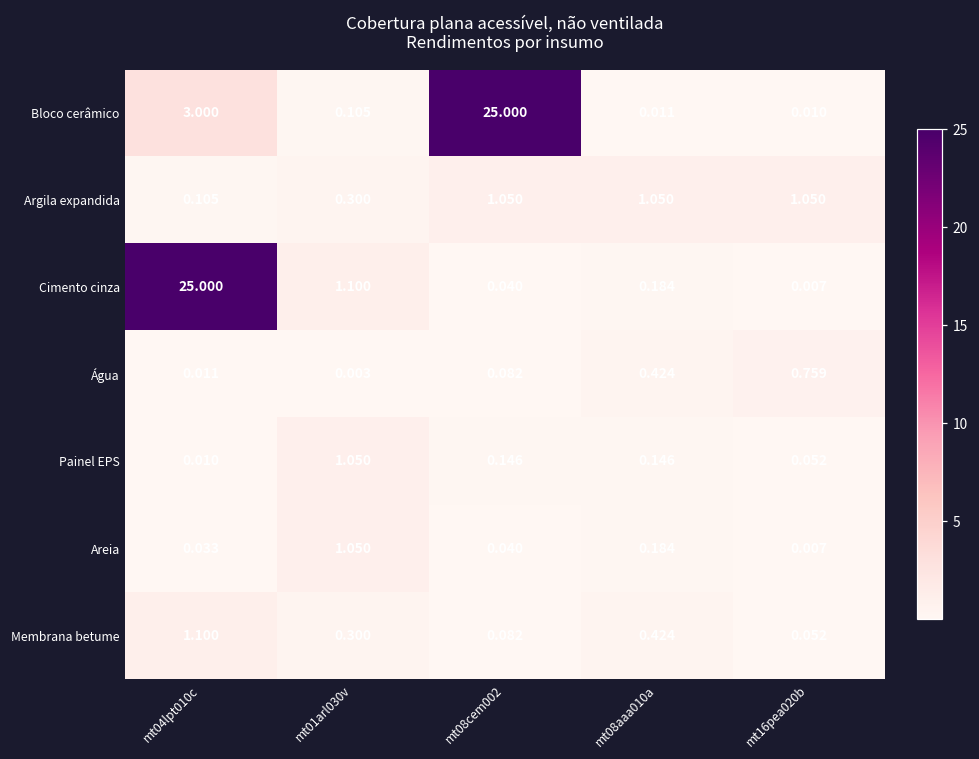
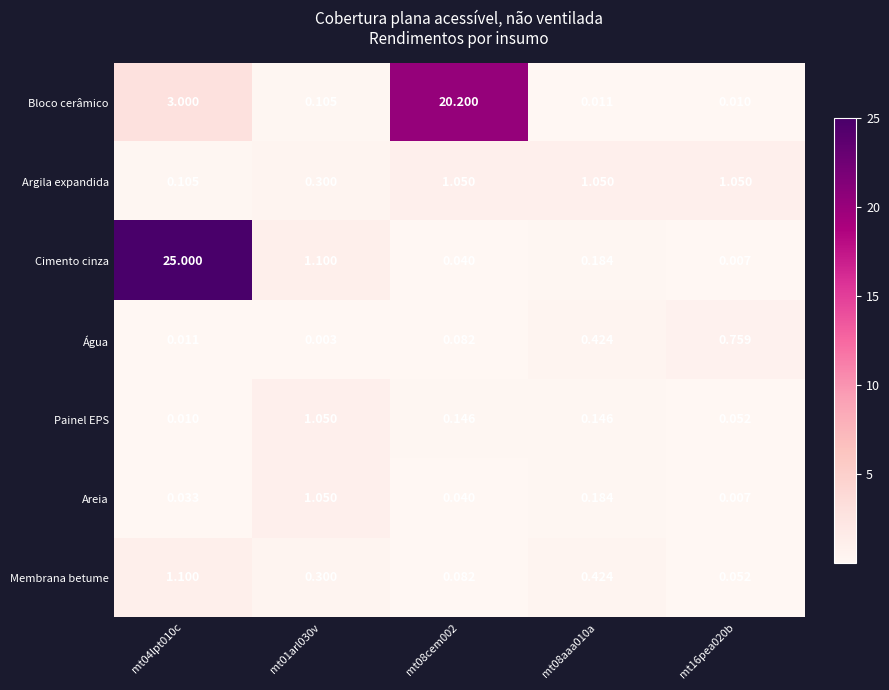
  {
    "Bloco cerâmico": {
-     "mt08cem002": 25.000
+     "mt08cem002": 20.200
    },
    "Cimento cinza": {
      "mt04lpt010c": 25.000
    }
  }
